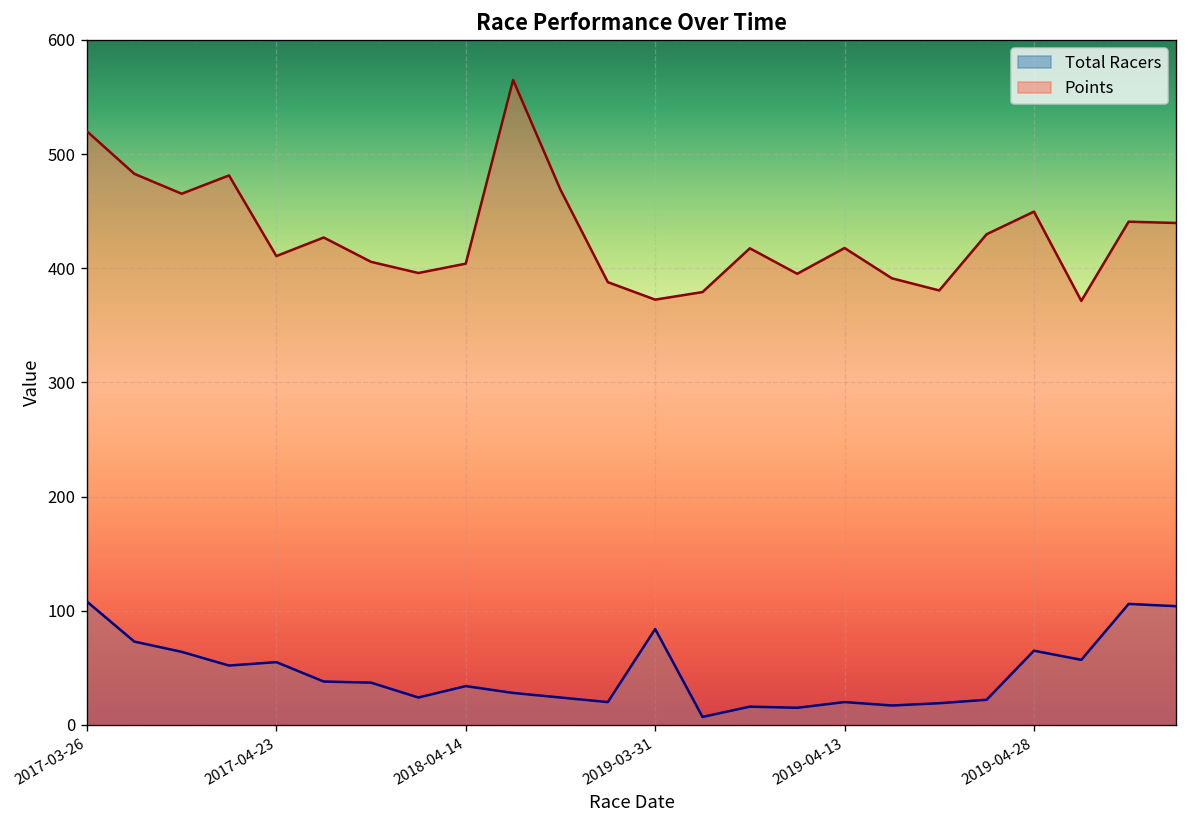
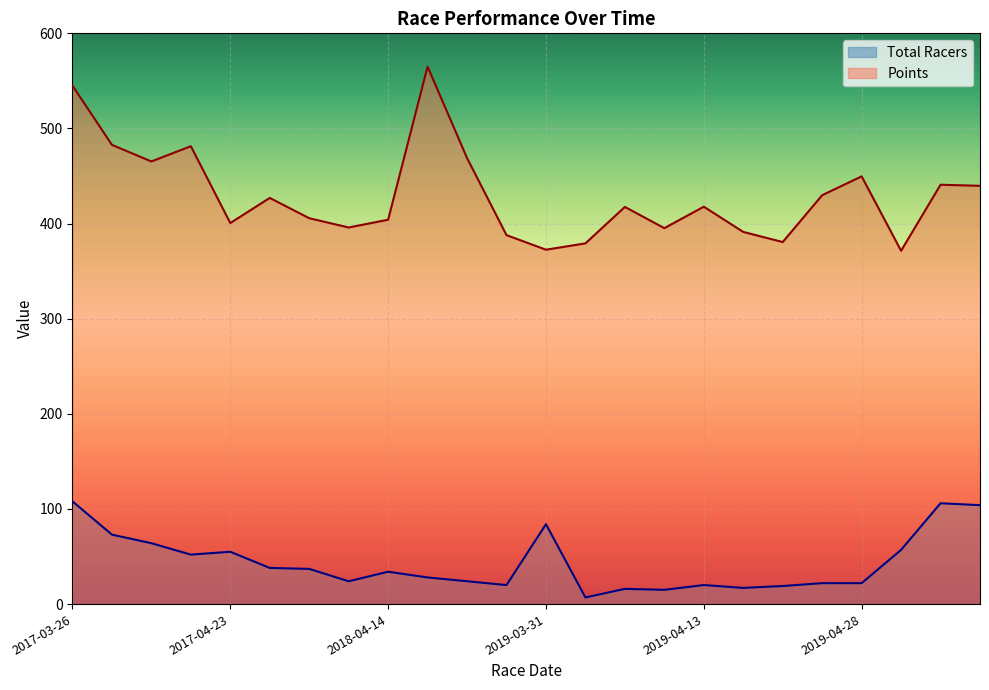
  {
    "Total Racers": {
      "2017-03-26": 110,
      "2017-04-23": 60,
      "2019-03-31": 80,
-     "2019-04-28": 70
+     "2019-04-28": 20
    },
    "Points": {
-     "2017-03-26": 520,
-     "2017-04-23": 410,
+     "2017-03-26": 550,
+     "2017-04-23": 400,
      "2019-03-31": 370,
      "2019-04-28": 450
    }
  }
